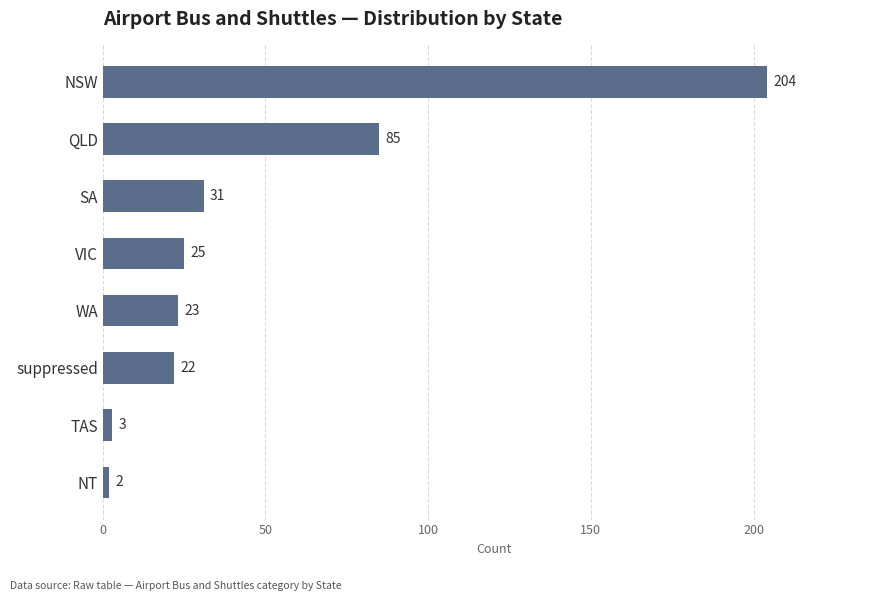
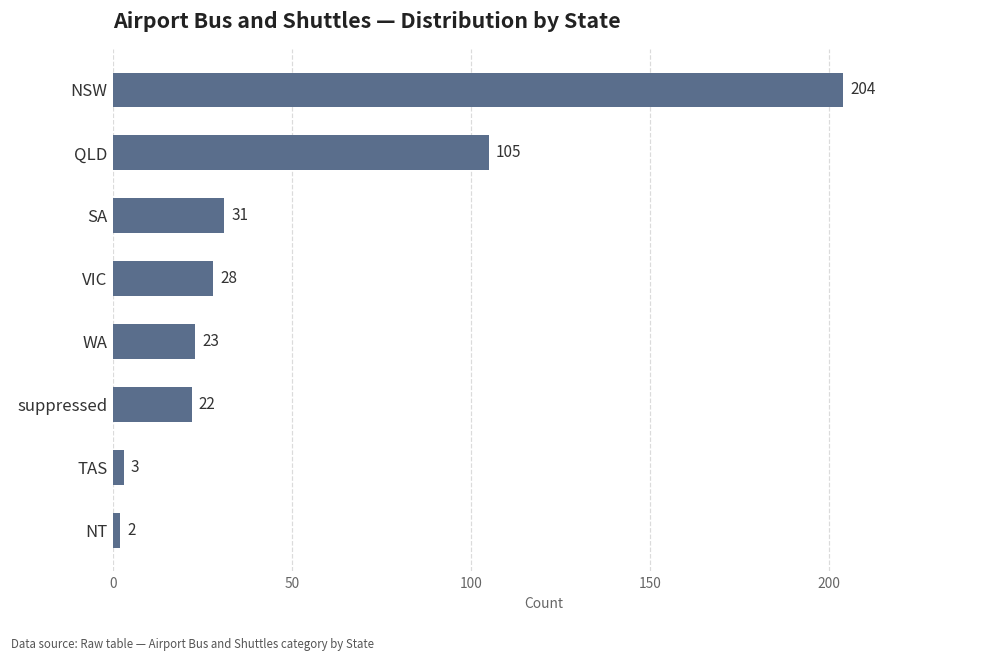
  {
    "NSW": 204,
-   "QLD": 85,
+   "QLD": 105,
    "SA": 31,
-   "VIC": 25,
+   "VIC": 28,
    "WA": 23,
    "suppressed": 22,
    "TAS": 3,
    "NT": 2
  }
